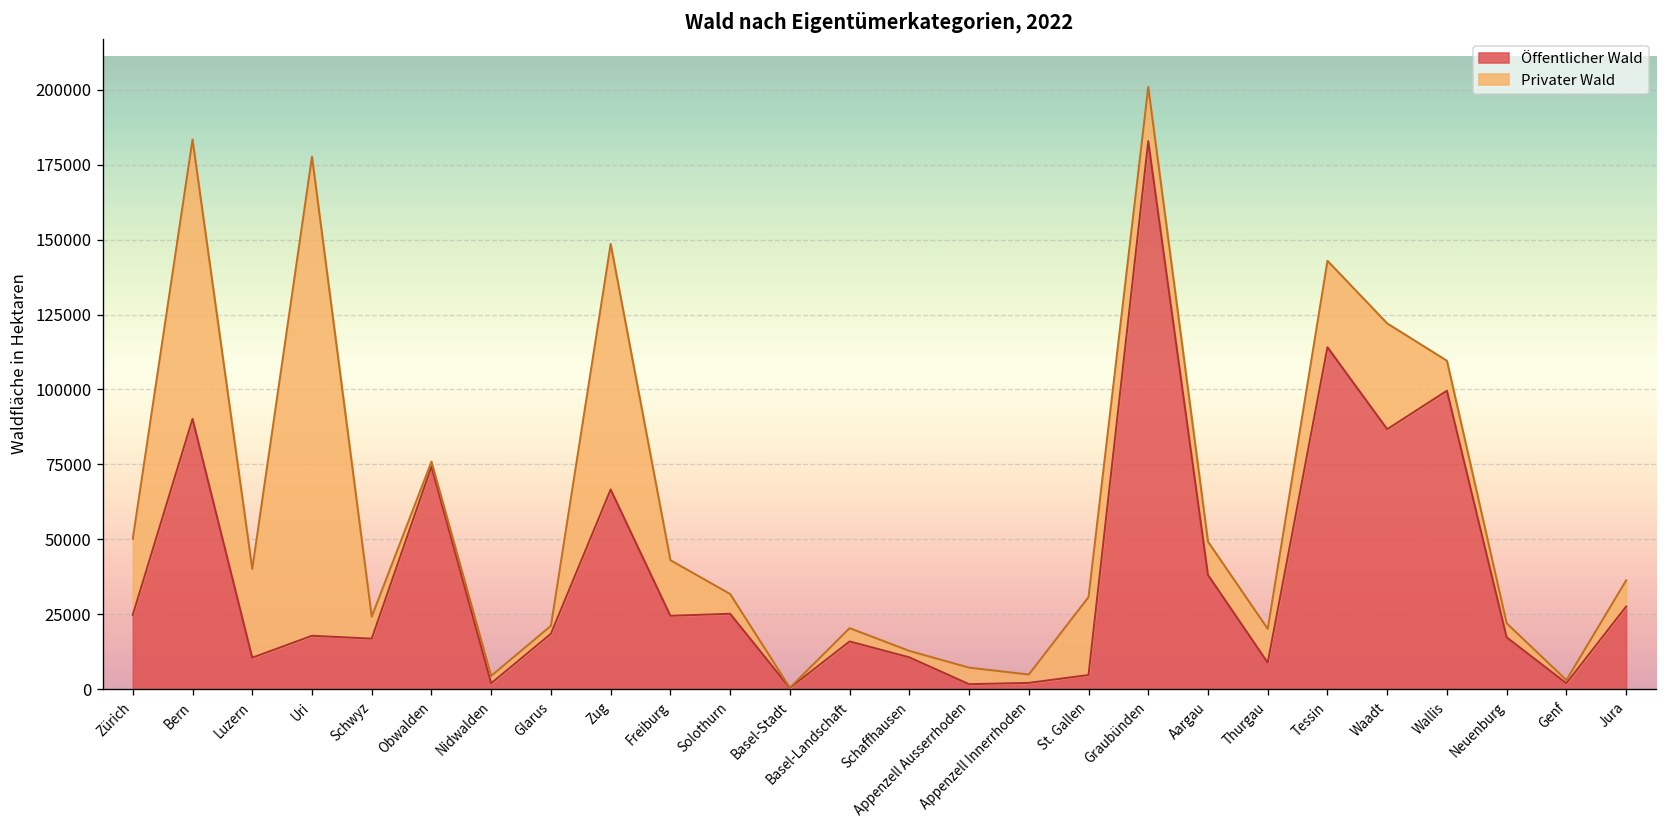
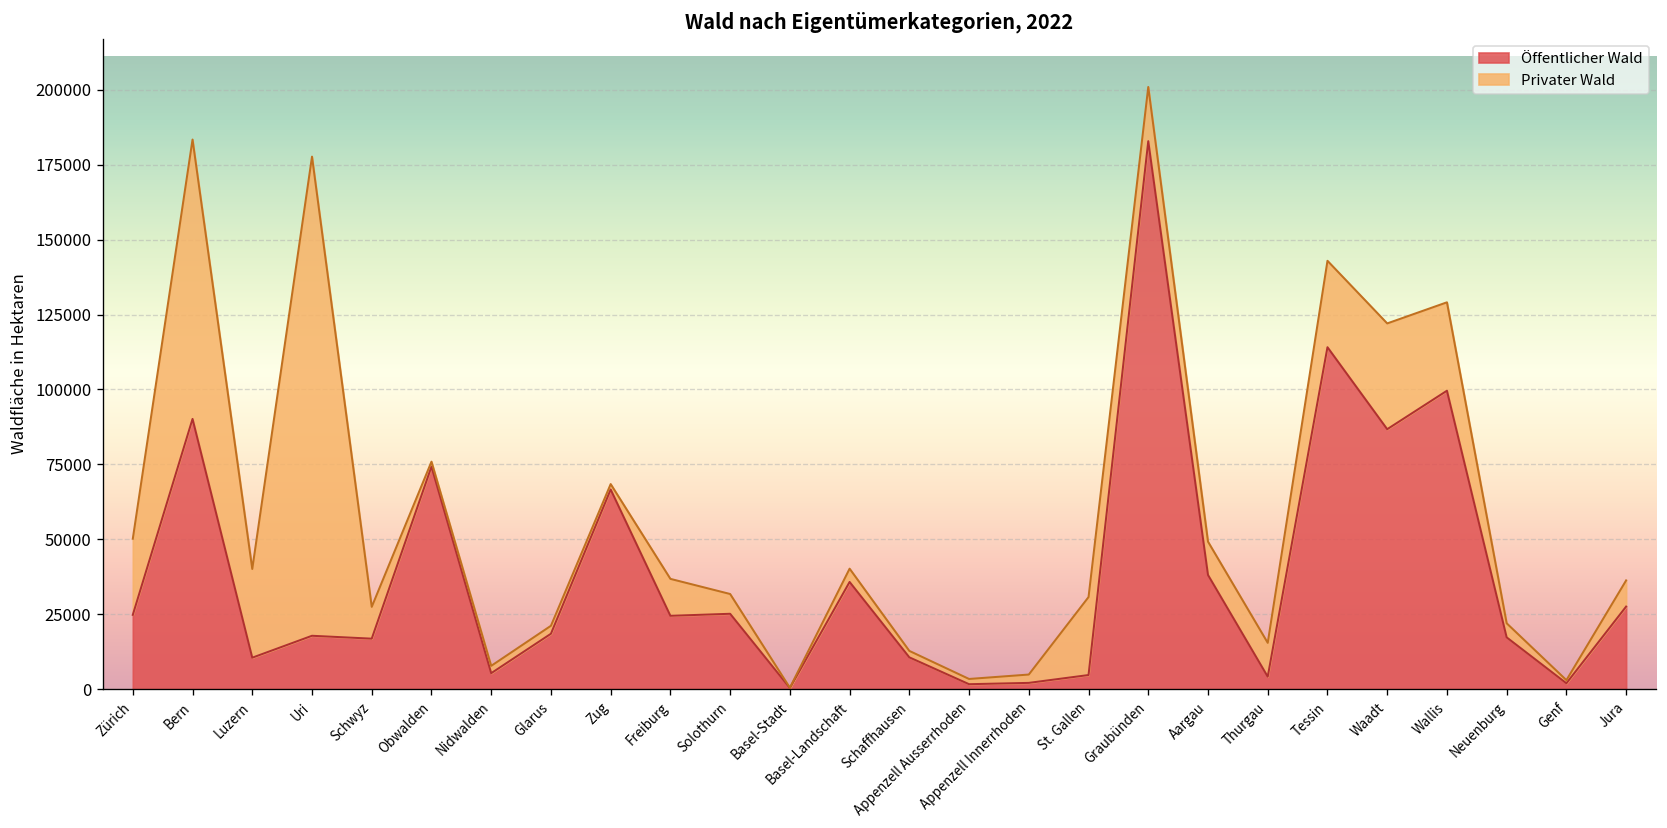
  {
    "Öffentlicher Wald": {
      "Zürich": 25000,
      "Bern": 90000,
      "Luzern": 10000,
      "Uri": 18000,
      "Schwyz": 17000,
      "Obwalden": 74000,
-     "Nidwalden": 2000,
+     "Nidwalden": 5000,
      "Glarus": 18000,
      "Zug": 67000,
      "Freiburg": 24000,
      "Solothurn": 25000,
-     "Basel-Landschaft": 16000,
+     "Basel-Landschaft": 36000,
      "Schaffhausen": 11000,
      "Appenzell Ausserrhoden": 2000,
      "Appenzell Innerrhoden": 2000,
      "St. Gallen": 5000,
      "Graubünden": 183000,
      "Aargau": 38000,
-     "Thurgau": 9000,
+     "Thurgau": 4000,
      "Tessin": 114000,
      "Waadt": 87000,
      "Wallis": 100000,
      "Neuenburg": 17000,
      "Genf": 2000,
      "Jura": 28000
    },
    "Privater Wald": {
      "Zürich": 25000,
      "Bern": 93000,
      "Luzern": 30000,
      "Uri": 160000,
-     "Schwyz": 7000,
+     "Schwyz": 11000,
      "Obwalden": 2000,
      "Nidwalden": 2000,
      "Glarus": 3000,
-     "Zug": 82000,
-     "Freiburg": 19000,
+     "Zug": 2000,
+     "Freiburg": 12000,
      "Solothurn": 7000,
      "Basel-Landschaft": 4000,
      "Schaffhausen": 2000,
-     "Appenzell Ausserrhoden": 6000,
+     "Appenzell Ausserrhoden": 2000,
      "Appenzell Innerrhoden": 3000,
      "St. Gallen": 26000,
      "Graubünden": 18000,
      "Aargau": 11000,
      "Thurgau": 11000,
      "Tessin": 29000,
      "Waadt": 35000,
-     "Wallis": 10000,
+     "Wallis": 30000,
      "Neuenburg": 5000,
      "Genf": 1000,
      "Jura": 9000
    }
  }
